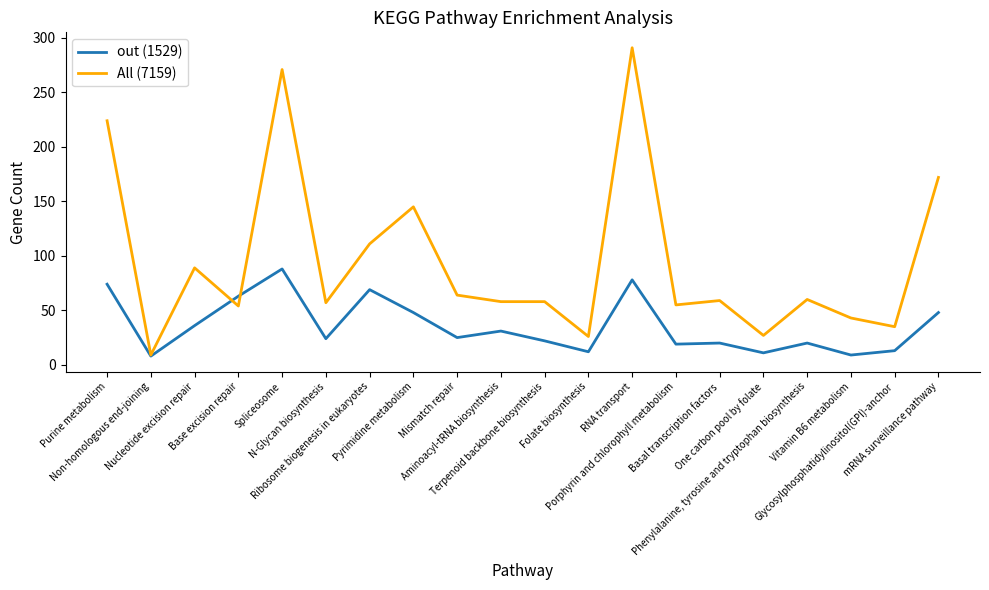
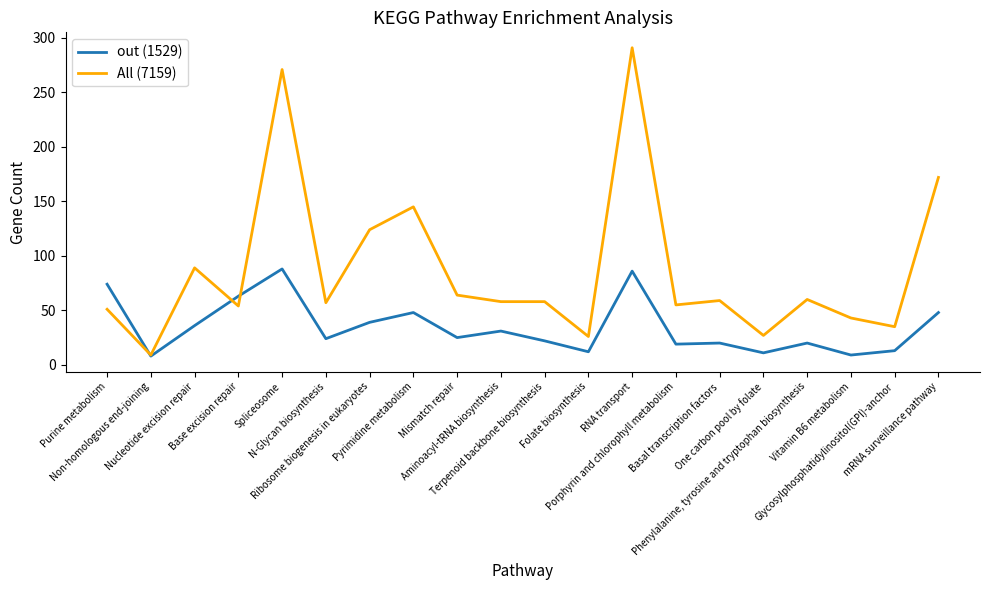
  {
    "out (1529)": {
      "Purine metabolism": 74,
      "Nucleotide excision repair": 36,
      "Base excision repair": 63,
      "Spliceosome": 88,
      "N-Glycan biosynthesis": 24,
-     "Ribosome biogenesis in eukaryotes": 69,
+     "Ribosome biogenesis in eukaryotes": 39,
      "Pyrimidine metabolism": 48,
      "Mismatch repair": 25,
      "Aminoacyl-tRNA biosynthesis": 31,
      "Terpenoid backbone biosynthesis": 22,
      "Folate biosynthesis": 12,
-     "RNA transport": 78,
+     "RNA transport": 86,
      "Porphyrin and chlorophyll metabolism": 19,
      "Basal transcription factors": 20,
      "One carbon pool by folate": 11,
      "Phenylalanine, tyrosine and tryptophan biosynthesis": 20,
      "Vitamin B6 metabolism": 9,
      "Glycosylphosphatidylinositol(GPI)-anchor": 13,
      "mRNA surveillance pathway": 48
    },
    "All (7159)": {
-     "Purine metabolism": 224,
+     "Purine metabolism": 51,
      "Nucleotide excision repair": 89,
      "Base excision repair": 54,
      "Spliceosome": 271,
      "N-Glycan biosynthesis": 57,
-     "Ribosome biogenesis in eukaryotes": 111,
+     "Ribosome biogenesis in eukaryotes": 124,
      "Pyrimidine metabolism": 145,
      "Mismatch repair": 64,
      "Aminoacyl-tRNA biosynthesis": 58,
      "Terpenoid backbone biosynthesis": 58,
      "Folate biosynthesis": 26,
      "RNA transport": 291,
      "Porphyrin and chlorophyll metabolism": 55,
      "Basal transcription factors": 59,
      "One carbon pool by folate": 27,
      "Phenylalanine, tyrosine and tryptophan biosynthesis": 60,
      "Vitamin B6 metabolism": 43,
      "Glycosylphosphatidylinositol(GPI)-anchor": 35,
      "mRNA surveillance pathway": 172
    }
  }
